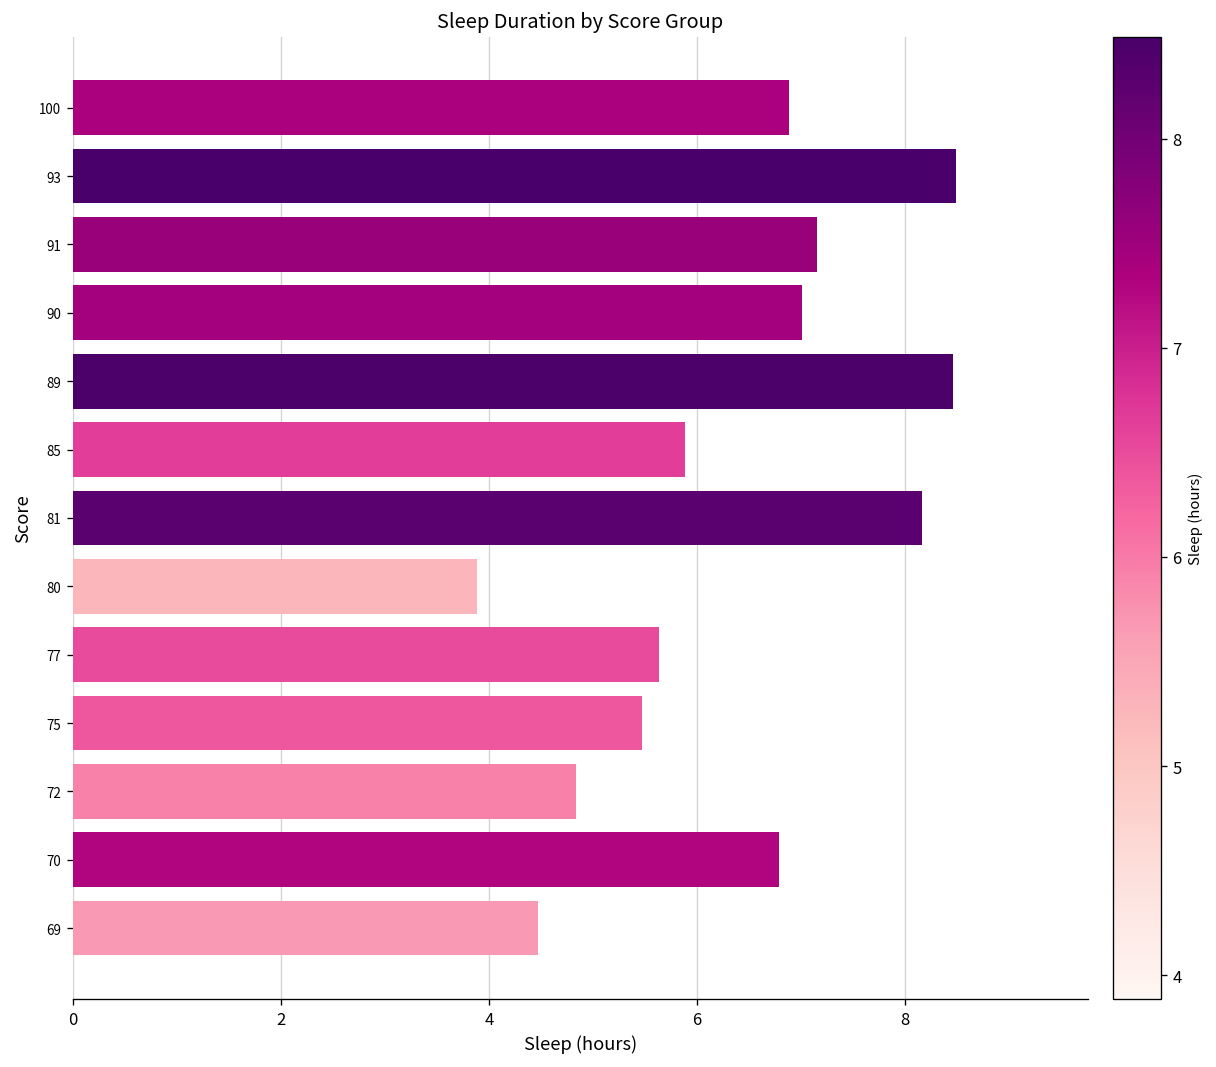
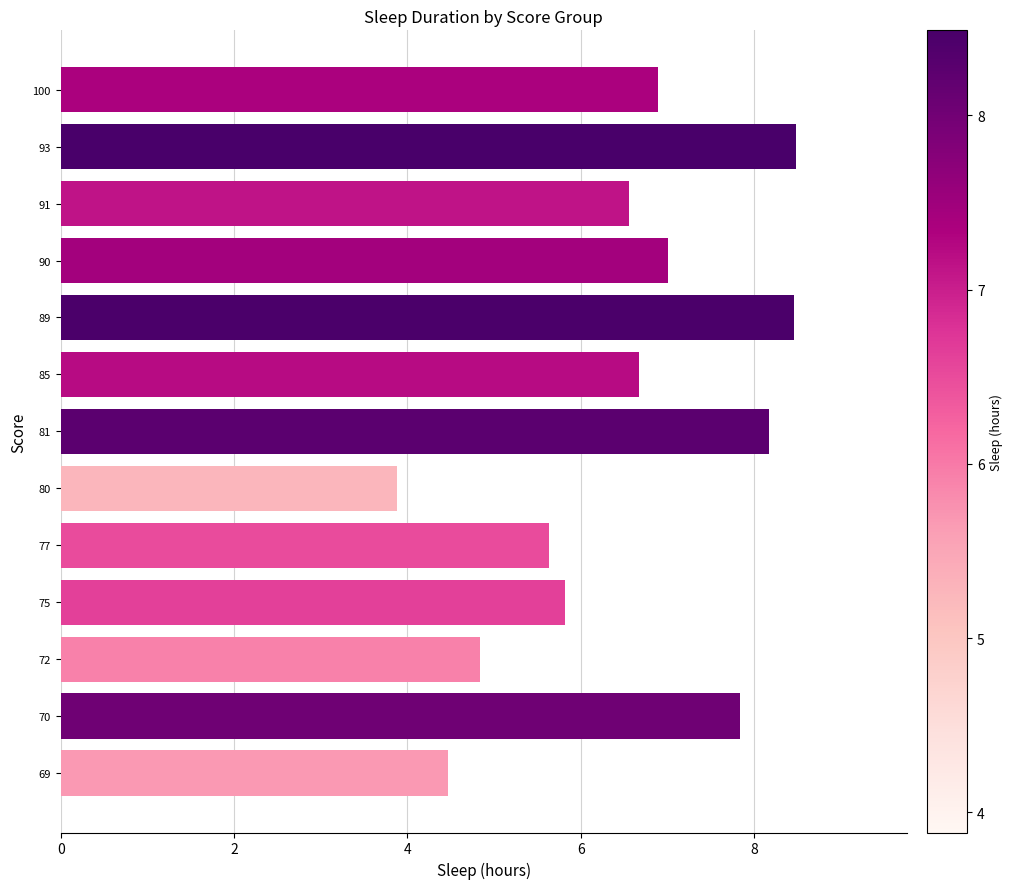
  {
    "100": 6.9,
    "93": 8.5,
-   "91": 7.2,
+   "91": 6.6,
    "90": 7.0,
    "89": 8.5,
-   "85": 5.9,
+   "85": 6.7,
    "81": 8.2,
    "80": 3.9,
    "77": 5.6,
-   "75": 5.5,
+   "75": 5.8,
    "72": 4.8,
-   "70": 6.8,
+   "70": 7.8,
    "69": 4.5
  }
